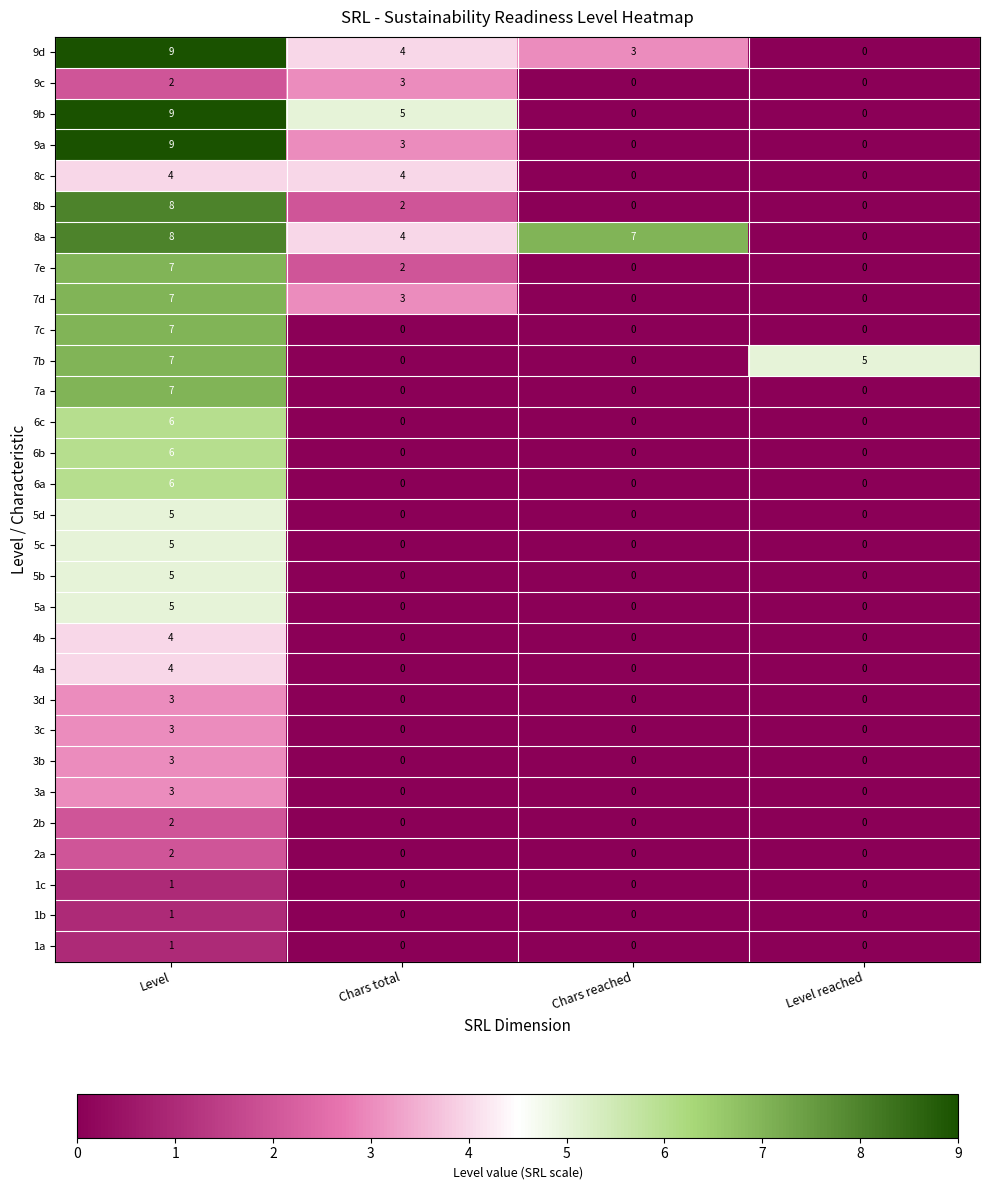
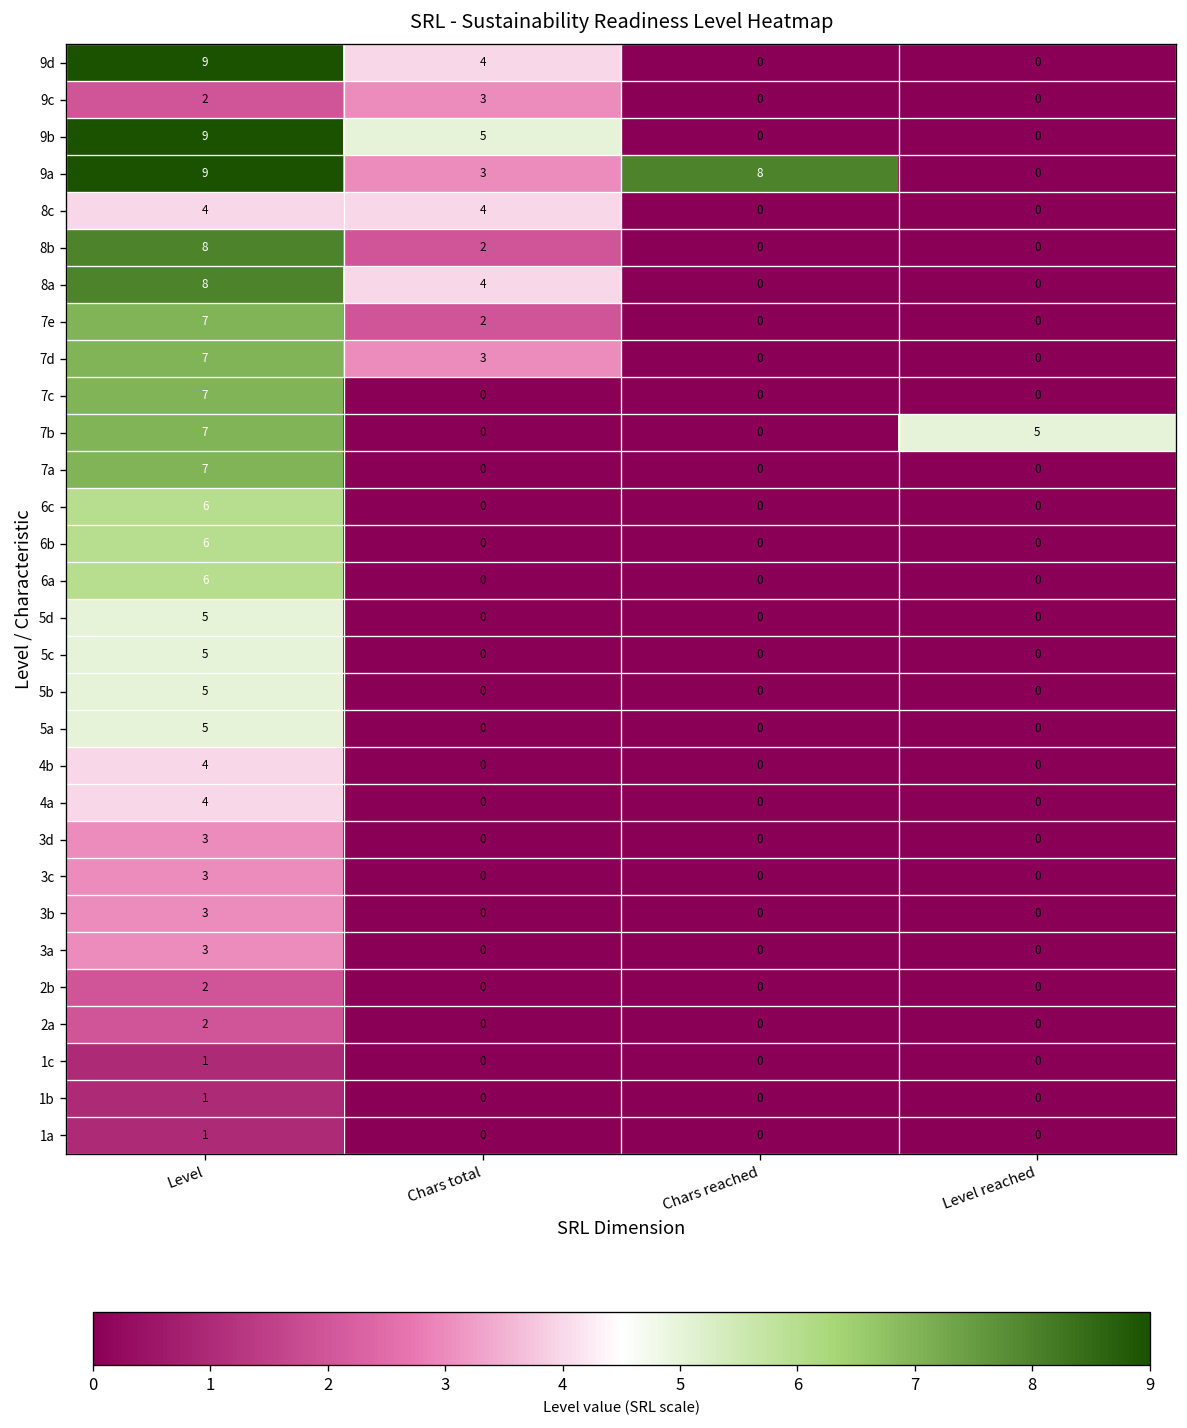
  {
    "9d": {
      "Level": 9,
      "Chars total": 4,
-     "Chars reached": 3,
+     "Chars reached": 0,
      "Level reached": 0
    },
    "9c": {
      "Level": 2,
      "Chars total": 3,
      "Chars reached": 0,
      "Level reached": 0
    },
    "9b": {
      "Level": 9,
      "Chars total": 5,
      "Chars reached": 0,
      "Level reached": 0
    },
    "9a": {
      "Level": 9,
      "Chars total": 3,
-     "Chars reached": 0,
+     "Chars reached": 8,
      "Level reached": 0
    },
    "8c": {
      "Level": 4,
      "Chars total": 4,
      "Chars reached": 0,
      "Level reached": 0
    },
    "8b": {
      "Level": 8,
      "Chars total": 2,
      "Chars reached": 0,
      "Level reached": 0
    },
    "8a": {
      "Level": 8,
      "Chars total": 4,
-     "Chars reached": 7,
+     "Chars reached": 0,
      "Level reached": 0
    },
    "7e": {
      "Level": 7,
      "Chars total": 2,
      "Chars reached": 0,
      "Level reached": 0
    },
    "7d": {
      "Level": 7,
      "Chars total": 3,
      "Chars reached": 0,
      "Level reached": 0
    },
    "7c": {
      "Level": 7,
      "Chars total": 0,
      "Chars reached": 0,
      "Level reached": 0
    },
    "7b": {
      "Level": 7,
      "Chars total": 0,
      "Chars reached": 0,
      "Level reached": 5
    },
    "7a": {
      "Level": 7,
      "Chars total": 0,
      "Chars reached": 0,
      "Level reached": 0
    },
    "6c": {
      "Level": 6,
      "Chars total": 0,
      "Chars reached": 0,
      "Level reached": 0
    },
    "6b": {
      "Level": 6,
      "Chars total": 0,
      "Chars reached": 0,
      "Level reached": 0
    },
    "6a": {
      "Level": 6,
      "Chars total": 0,
      "Chars reached": 0,
      "Level reached": 0
    },
    "5d": {
      "Level": 5,
      "Chars total": 0,
      "Chars reached": 0,
      "Level reached": 0
    },
    "5c": {
      "Level": 5,
      "Chars total": 0,
      "Chars reached": 0,
      "Level reached": 0
    },
    "5b": {
      "Level": 5,
      "Chars total": 0,
      "Chars reached": 0,
      "Level reached": 0
    },
    "5a": {
      "Level": 5,
      "Chars total": 0,
      "Chars reached": 0,
      "Level reached": 0
    },
    "4b": {
      "Level": 4,
      "Chars total": 0,
      "Chars reached": 0,
      "Level reached": 0
    },
    "4a": {
      "Level": 4,
      "Chars total": 0,
      "Chars reached": 0,
      "Level reached": 0
    },
    "3d": {
      "Level": 3,
      "Chars total": 0,
      "Chars reached": 0,
      "Level reached": 0
    },
    "3c": {
      "Level": 3,
      "Chars total": 0,
      "Chars reached": 0,
      "Level reached": 0
    },
    "3b": {
      "Level": 3,
      "Chars total": 0,
      "Chars reached": 0,
      "Level reached": 0
    },
    "3a": {
      "Level": 3,
      "Chars total": 0,
      "Chars reached": 0,
      "Level reached": 0
    },
    "2b": {
      "Level": 2,
      "Chars total": 0,
      "Chars reached": 0,
      "Level reached": 0
    },
    "2a": {
      "Level": 2,
      "Chars total": 0,
      "Chars reached": 0,
      "Level reached": 0
    },
    "1c": {
      "Level": 1,
      "Chars total": 0,
      "Chars reached": 0,
      "Level reached": 0
    },
    "1b": {
      "Level": 1,
      "Chars total": 0,
      "Chars reached": 0,
      "Level reached": 0
    },
    "1a": {
      "Level": 1,
      "Chars total": 0,
      "Chars reached": 0,
      "Level reached": 0
    }
  }
